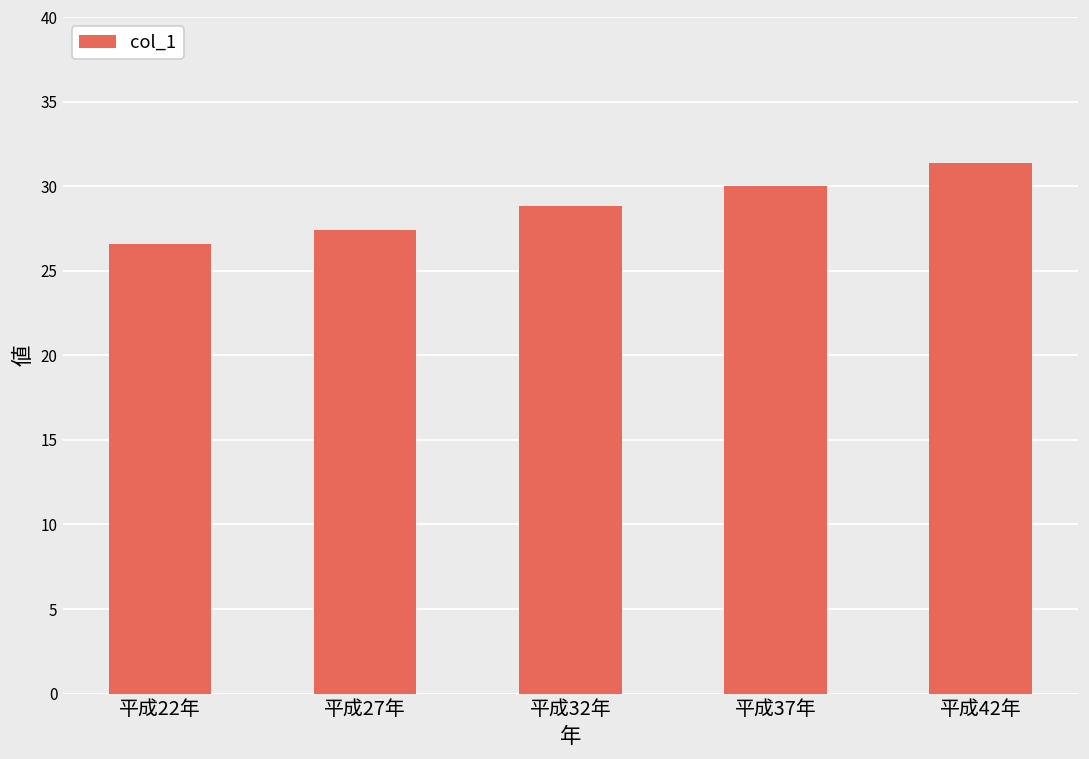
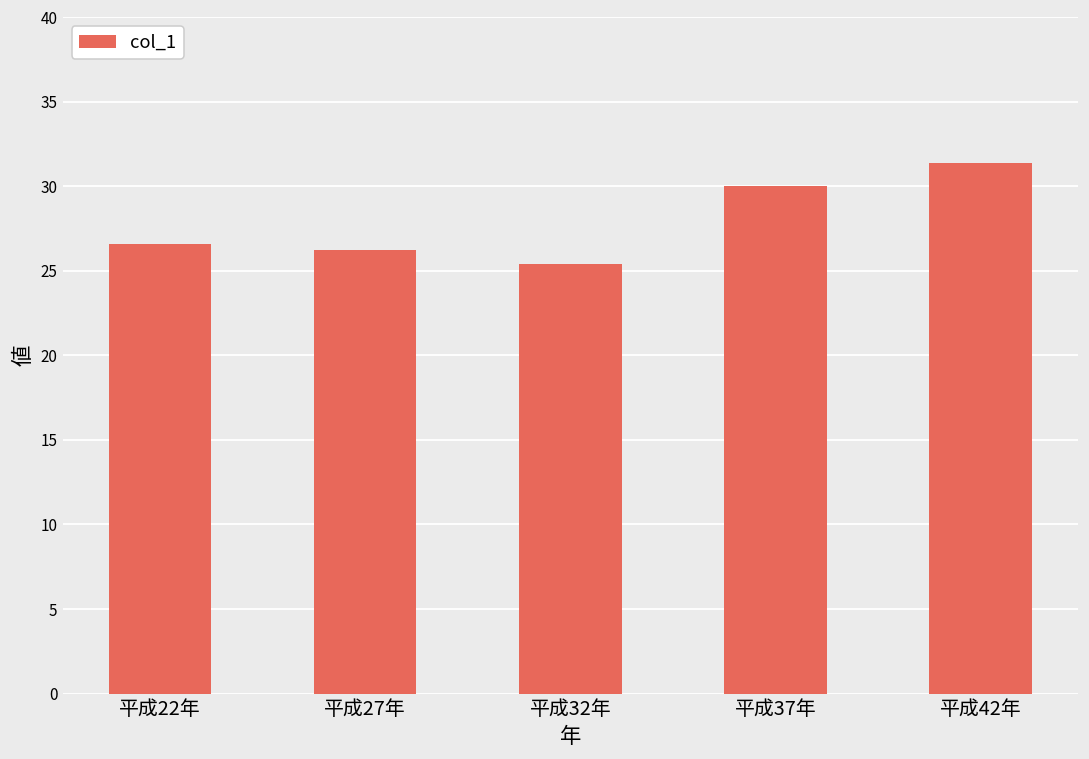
  {
    "平成22年": 26.6,
-   "平成27年": 27.4,
-   "平成32年": 28.8,
+   "平成27年": 26.2,
+   "平成32年": 25.4,
    "平成37年": 30.0,
    "平成42年": 31.4
  }
